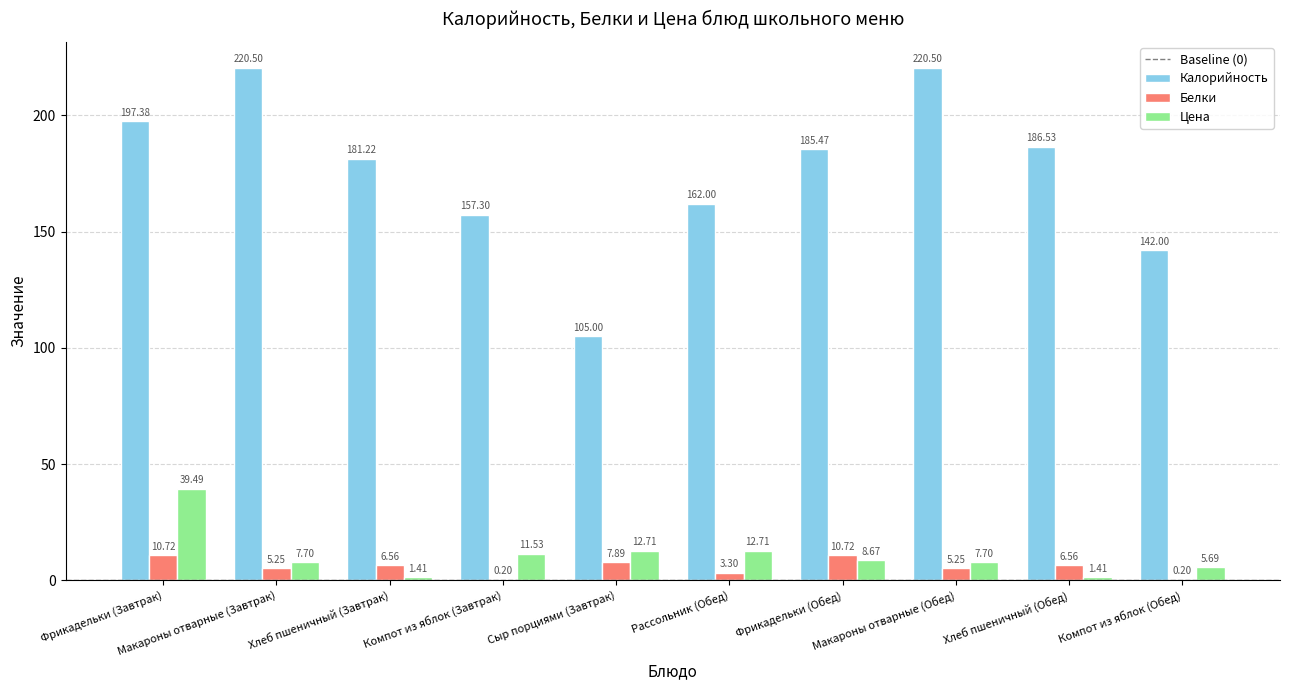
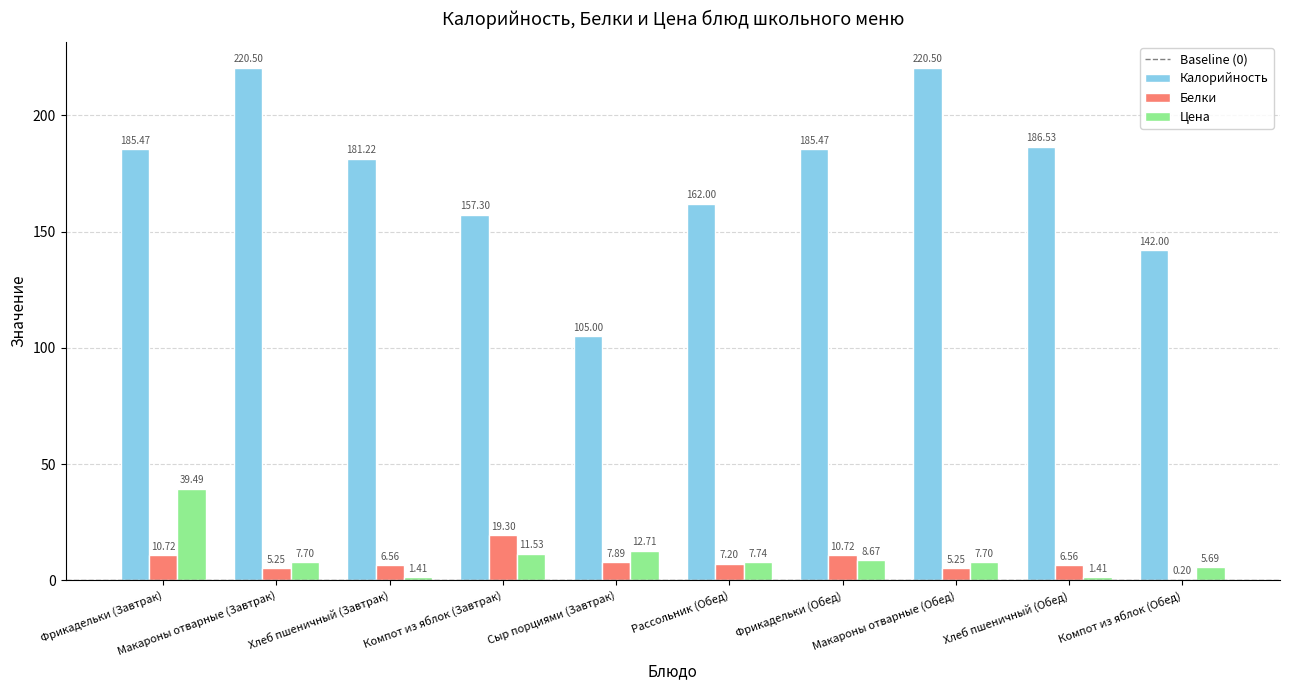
  {
    "Калорийность": {
-     "Фрикадельки (Завтрак)": 197.38,
+     "Фрикадельки (Завтрак)": 185.47,
      "Макароны отварные (Завтрак)": 220.50,
      "Хлеб пшеничный (Завтрак)": 181.22,
      "Компот из яблок (Завтрак)": 157.30,
      "Сыр порциями (Завтрак)": 105.00,
      "Рассольник (Обед)": 162.00,
      "Фрикадельки (Обед)": 185.47,
      "Макароны отварные (Обед)": 220.50,
      "Хлеб пшеничный (Обед)": 186.53,
      "Компот из яблок (Обед)": 142.00
    },
    "Белки": {
      "Фрикадельки (Завтрак)": 10.72,
      "Макароны отварные (Завтрак)": 5.25,
      "Хлеб пшеничный (Завтрак)": 6.56,
-     "Компот из яблок (Завтрак)": 0.20,
+     "Компот из яблок (Завтрак)": 19.30,
      "Сыр порциями (Завтрак)": 7.89,
-     "Рассольник (Обед)": 3.30,
+     "Рассольник (Обед)": 7.20,
      "Фрикадельки (Обед)": 10.72,
      "Макароны отварные (Обед)": 5.25,
      "Хлеб пшеничный (Обед)": 6.56,
      "Компот из яблок (Обед)": 0.20
    },
    "Цена": {
      "Фрикадельки (Завтрак)": 39.49,
      "Макароны отварные (Завтрак)": 7.70,
      "Хлеб пшеничный (Завтрак)": 1.41,
      "Компот из яблок (Завтрак)": 11.53,
      "Сыр порциями (Завтрак)": 12.71,
-     "Рассольник (Обед)": 12.71,
+     "Рассольник (Обед)": 7.74,
      "Фрикадельки (Обед)": 8.67,
      "Макароны отварные (Обед)": 7.70,
      "Хлеб пшеничный (Обед)": 1.41,
      "Компот из яблок (Обед)": 5.69
    }
  }
